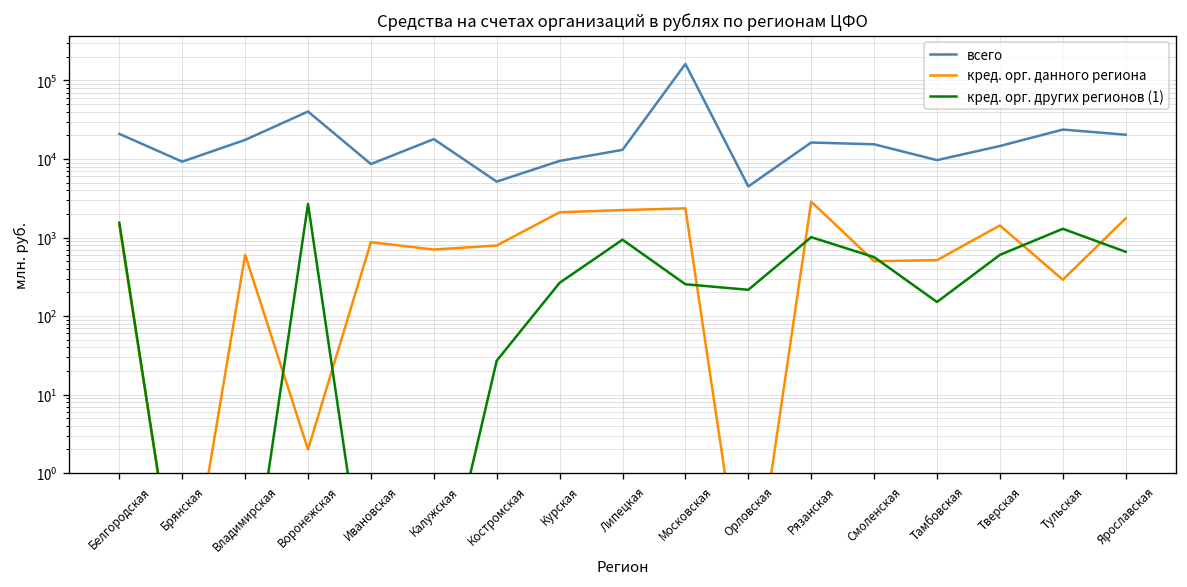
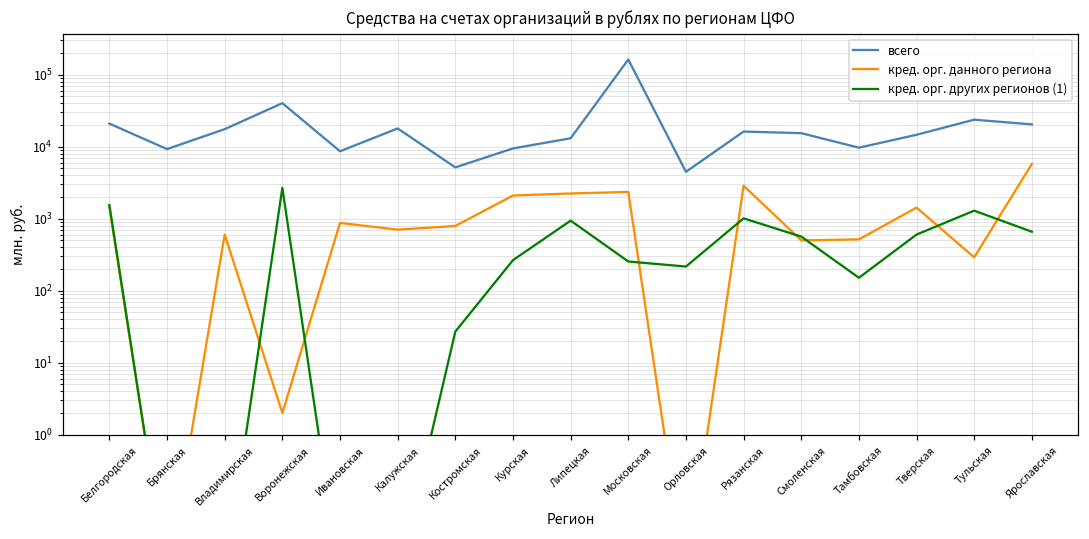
  {
    "всего": {
      "Белгородская": 21000,
      "Брянская": 9000,
      "Владимирская": 17000,
      "Воронежская": 40000,
      "Ивановская": 9000,
      "Калужская": 18000,
      "Костромская": 5000,
      "Курская": 9000,
      "Липецкая": 13000,
      "Московская": 160000,
      "Орловская": 4000,
      "Рязанская": 16000,
      "Смоленская": 15000,
      "Тамбовская": 10000,
      "Тверская": 15000,
      "Тульская": 24000,
      "Ярославская": 20000
    },
    "кред. орг. данного региона": {
      "Владимирская": 600,
      "Воронежская": 2,
      "Ивановская": 900,
      "Калужская": 700,
      "Костромская": 800,
      "Курская": 2100,
      "Липецкая": 2200,
      "Московская": 2400,
      "Рязанская": 3000,
      "Смоленская": 500,
      "Тамбовская": 500,
      "Тверская": 1400,
      "Тульская": 300,
-     "Ярославская": 1800
+     "Ярославская": 6000
    },
    "кред. орг. других регионов (1)": {
      "Воронежская": 2700,
      "Костромская": 27,
      "Курская": 270,
      "Липецкая": 900,
      "Московская": 250,
      "Орловская": 220,
      "Рязанская": 1000,
      "Смоленская": 600,
      "Тамбовская": 150,
      "Тверская": 600,
      "Тульская": 1300,
      "Ярославская": 700
    }
  }
